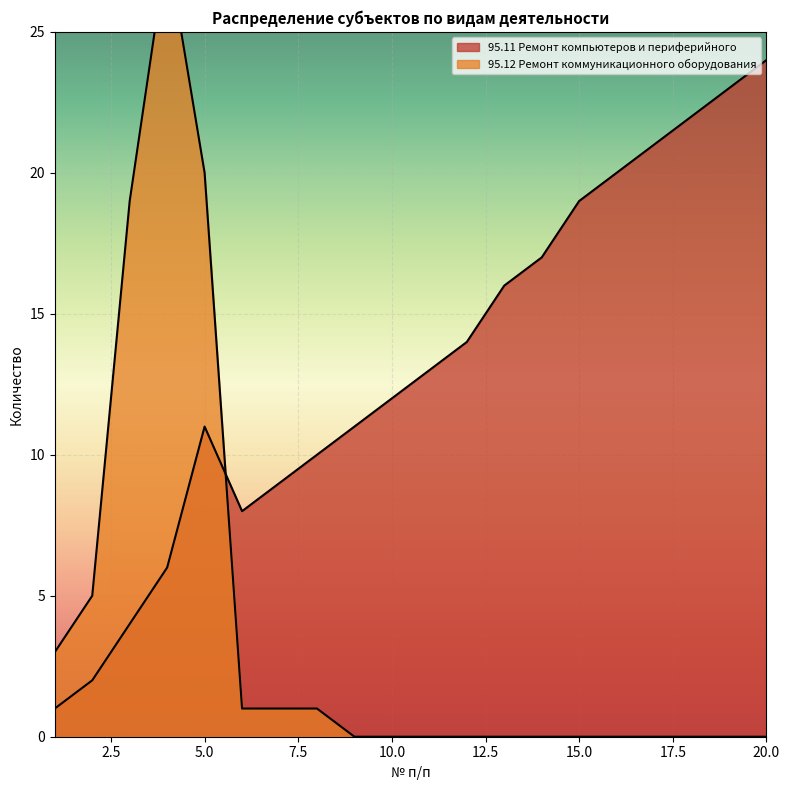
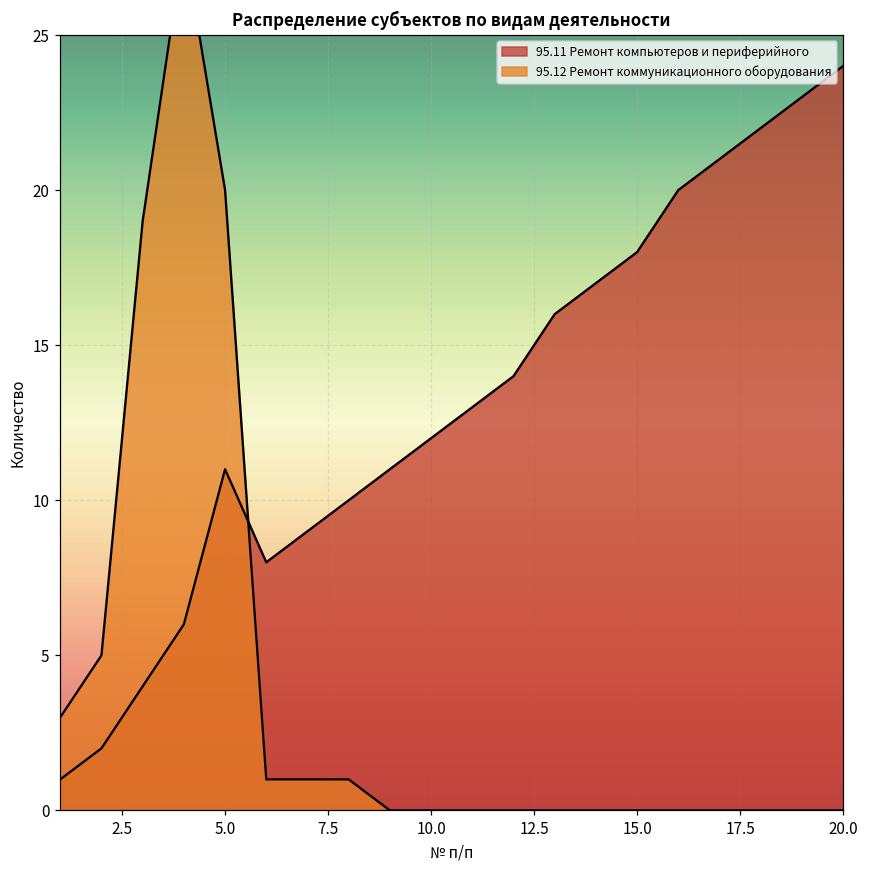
  {
    "95.11 Ремонт компьютеров и периферийного": {
      "5.0": 11,
      "10.0": 12,
-     "15.0": 19,
+     "15.0": 18,
      "20.0": 24
    },
    "95.12 Ремонт коммуникационного оборудования": {
      "5.0": 20,
      "10.0": 0,
      "15.0": 0,
      "20.0": 0
    }
  }
